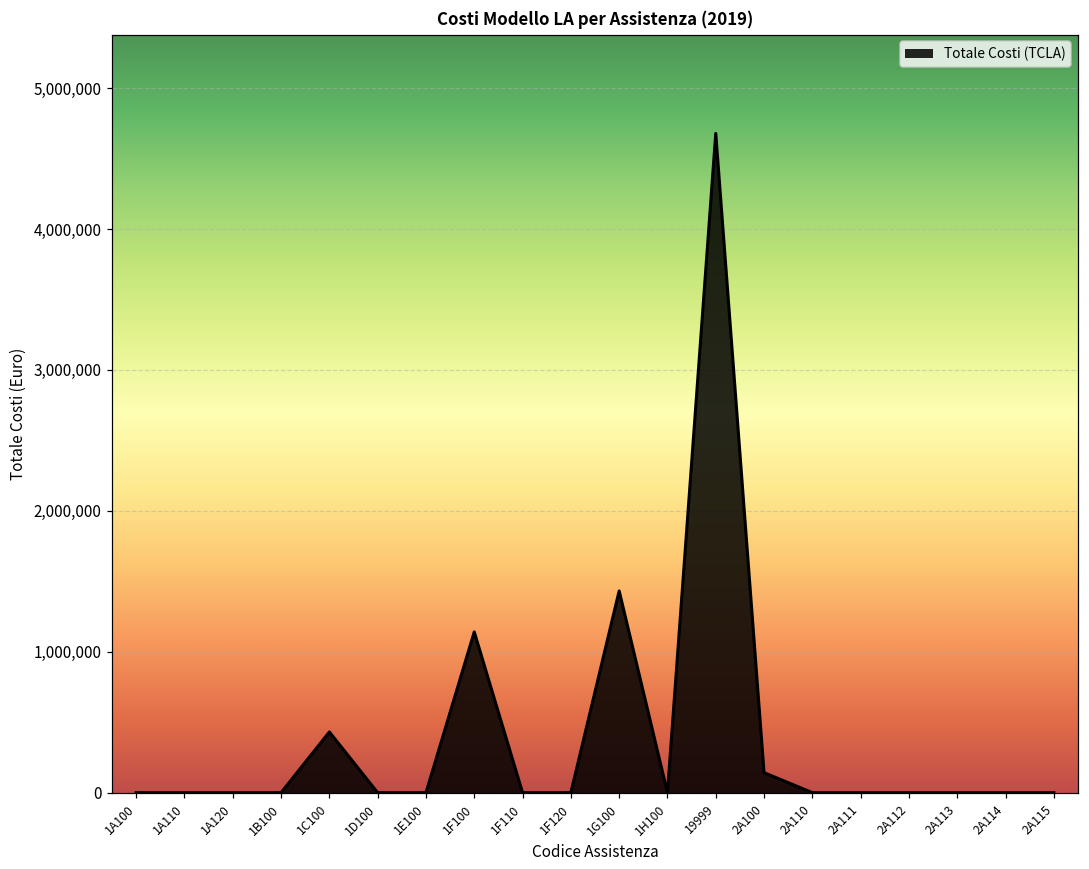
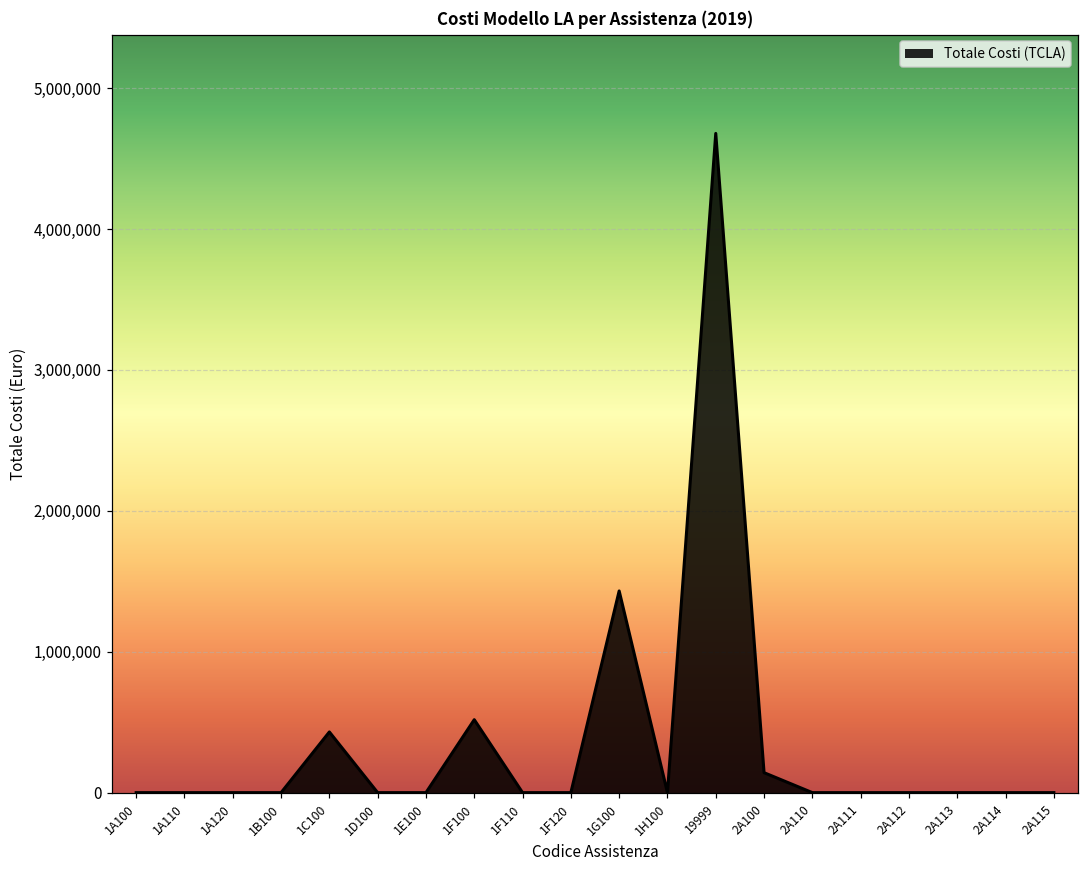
  {
    "1A100": "0",
    "1A110": "0",
    "1A120": "0",
    "1B100": "0",
    "1C100": "430,000",
    "1D100": "0",
    "1E100": "0",
-   "1F100": "1,140,000",
+   "1F100": "520,000",
    "1F110": "0",
    "1F120": "0",
    "1G100": "1,430,000",
    "1H100": "0",
    "19999": "4,680,000",
    "2A100": "140,000",
    "2A110": "0",
    "2A111": "0",
    "2A112": "0",
    "2A113": "0",
    "2A114": "0",
    "2A115": "0"
  }
